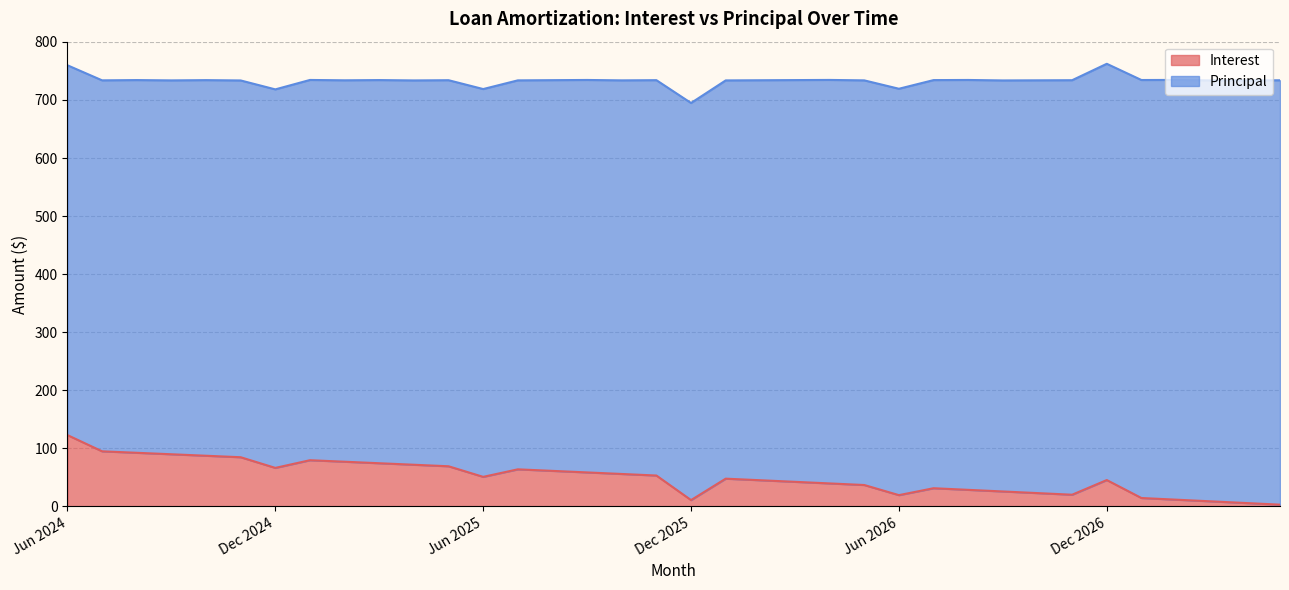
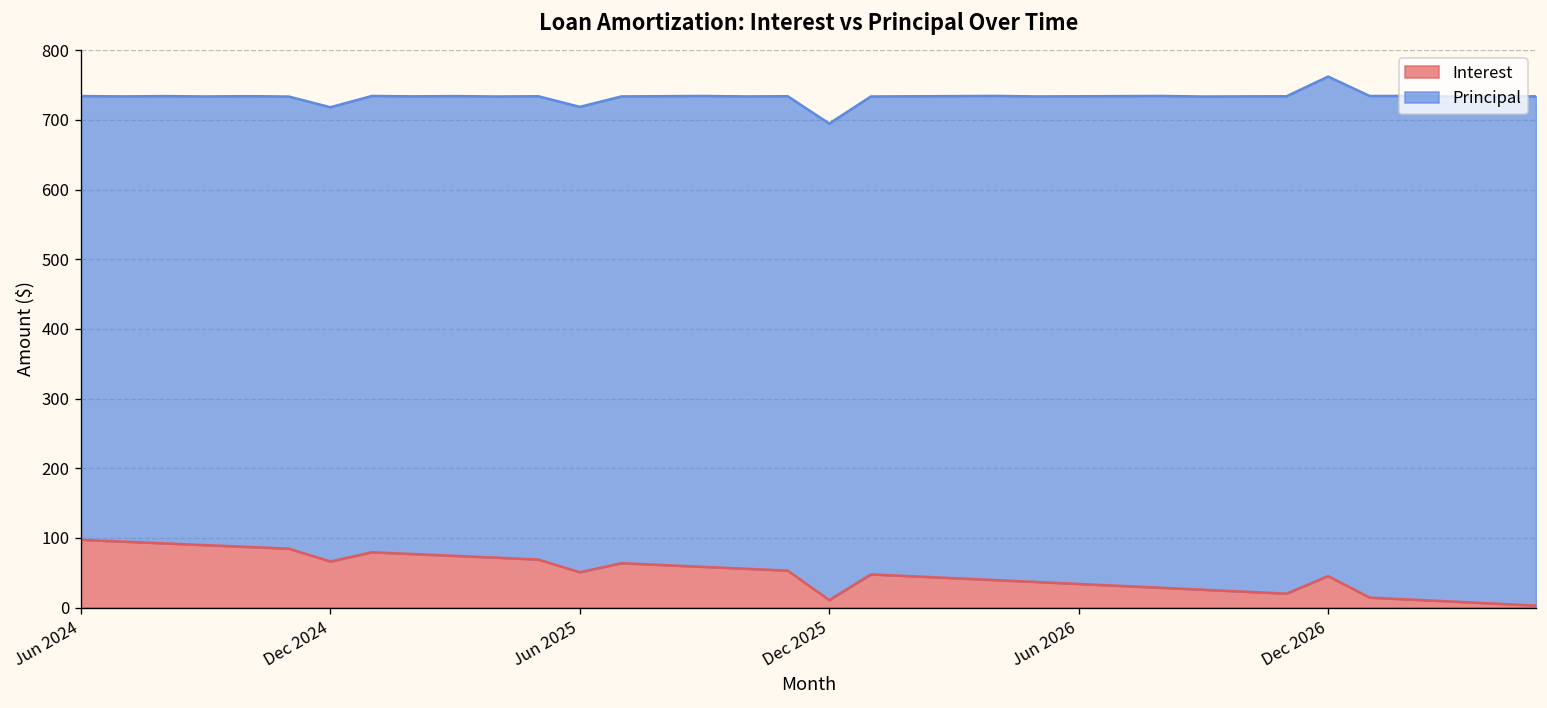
  {
    "Interest": {
-     "Jun 2024": 120,
+     "Jun 2024": 100,
      "Dec 2024": 70,
      "Jun 2025": 50,
      "Dec 2025": 10,
-     "Jun 2026": 20,
+     "Jun 2026": 30,
      "Dec 2026": 50
    },
    "Principal": {
      "Jun 2024": 640,
      "Dec 2024": 650,
      "Jun 2025": 670,
      "Dec 2025": 680,
      "Jun 2026": 700,
      "Dec 2026": 720
    }
  }
